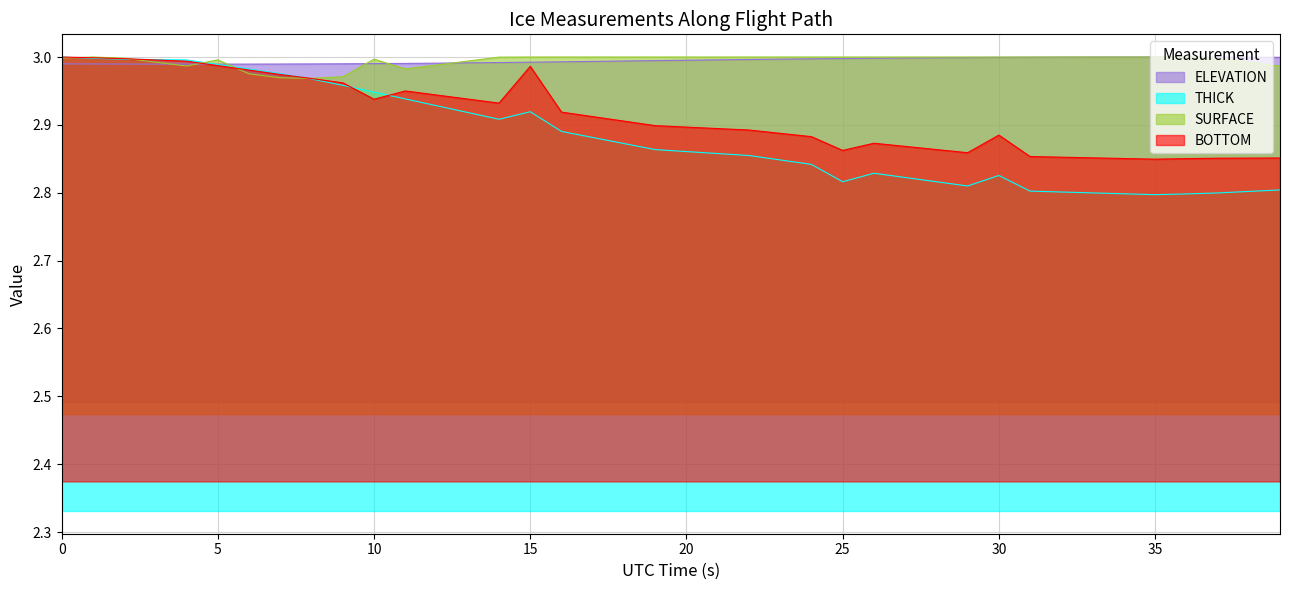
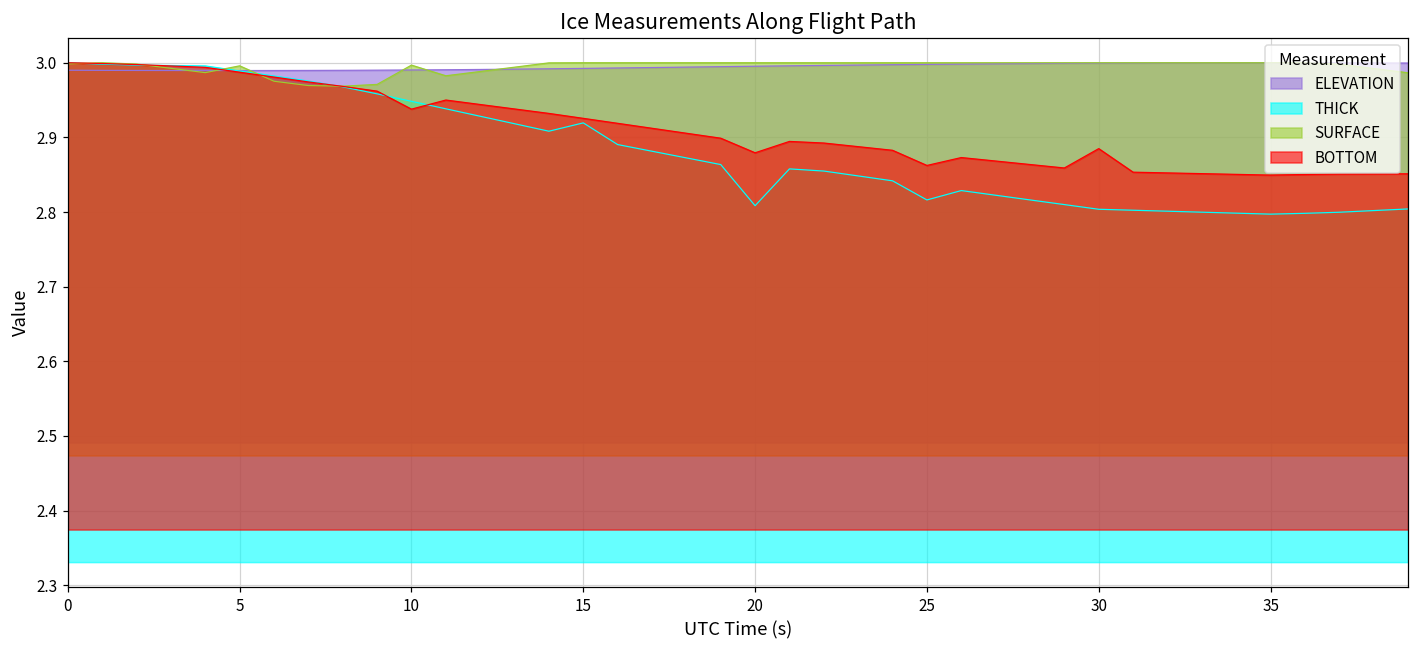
  {
    "ELEVATION": {
      "0": 2.99,
      "10": 2.99,
      "15": 2.99,
      "20": 3.00
    },
    "THICK": {
      "10": 2.95,
      "15": 2.92,
-     "20": 2.86,
+     "20": 2.81,
      "25": 2.82,
-     "30": 2.83,
+     "30": 2.80,
      "35": 2.80
    },
    "SURFACE": {
      "5": 3.00,
      "10": 3.00,
      "15": 3.00,
      "20": 3.00
    },
    "BOTTOM": {
      "10": 2.94,
-     "15": 2.99,
-     "20": 2.90,
+     "15": 2.93,
+     "20": 2.88,
      "25": 2.86,
      "30": 2.88,
      "35": 2.85
    }
  }
